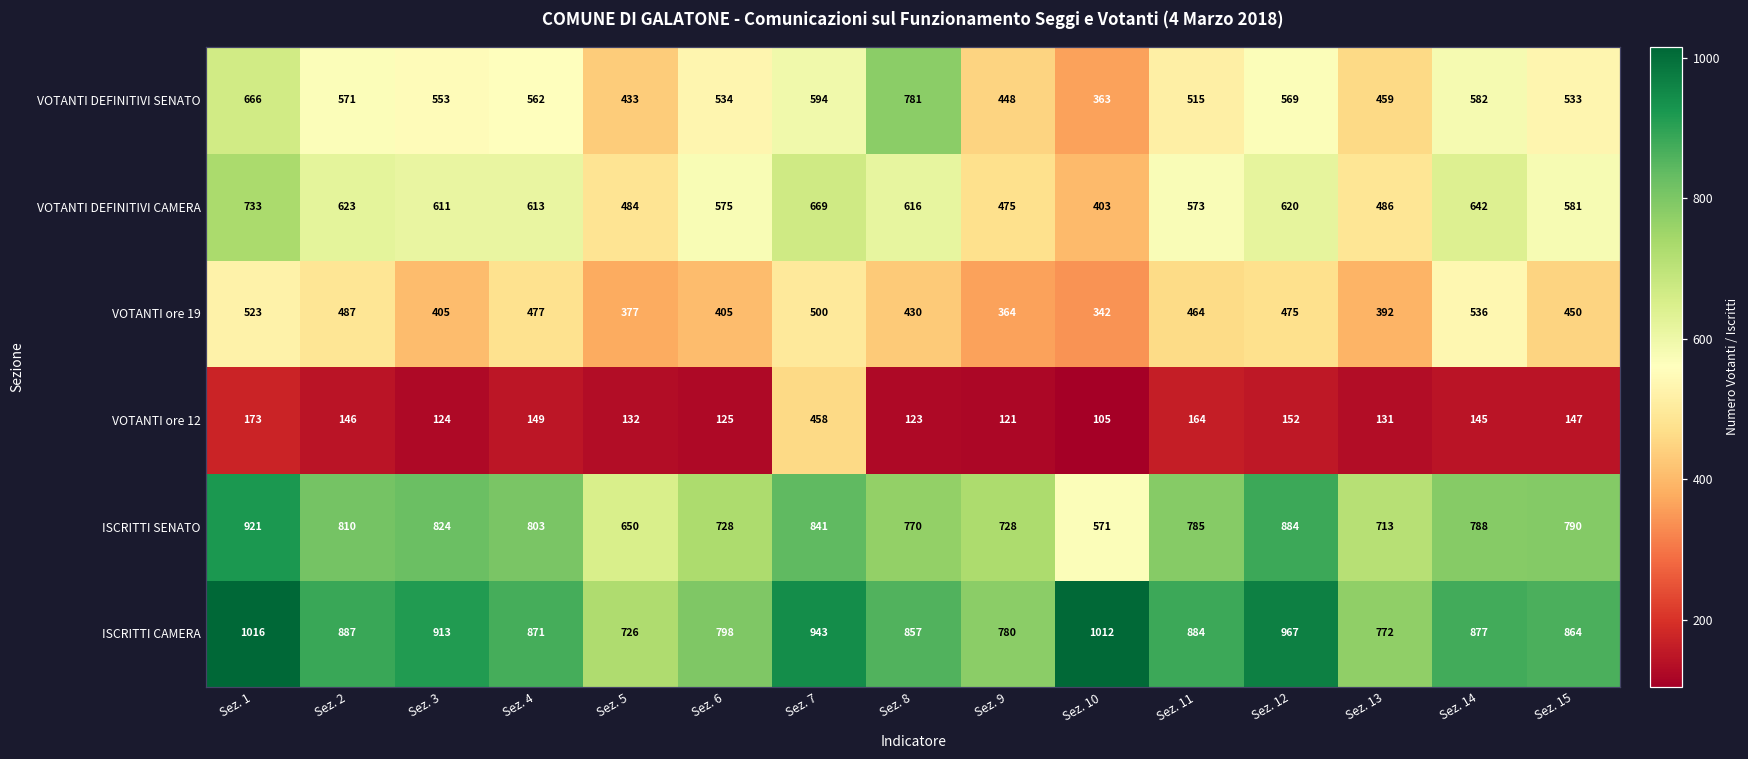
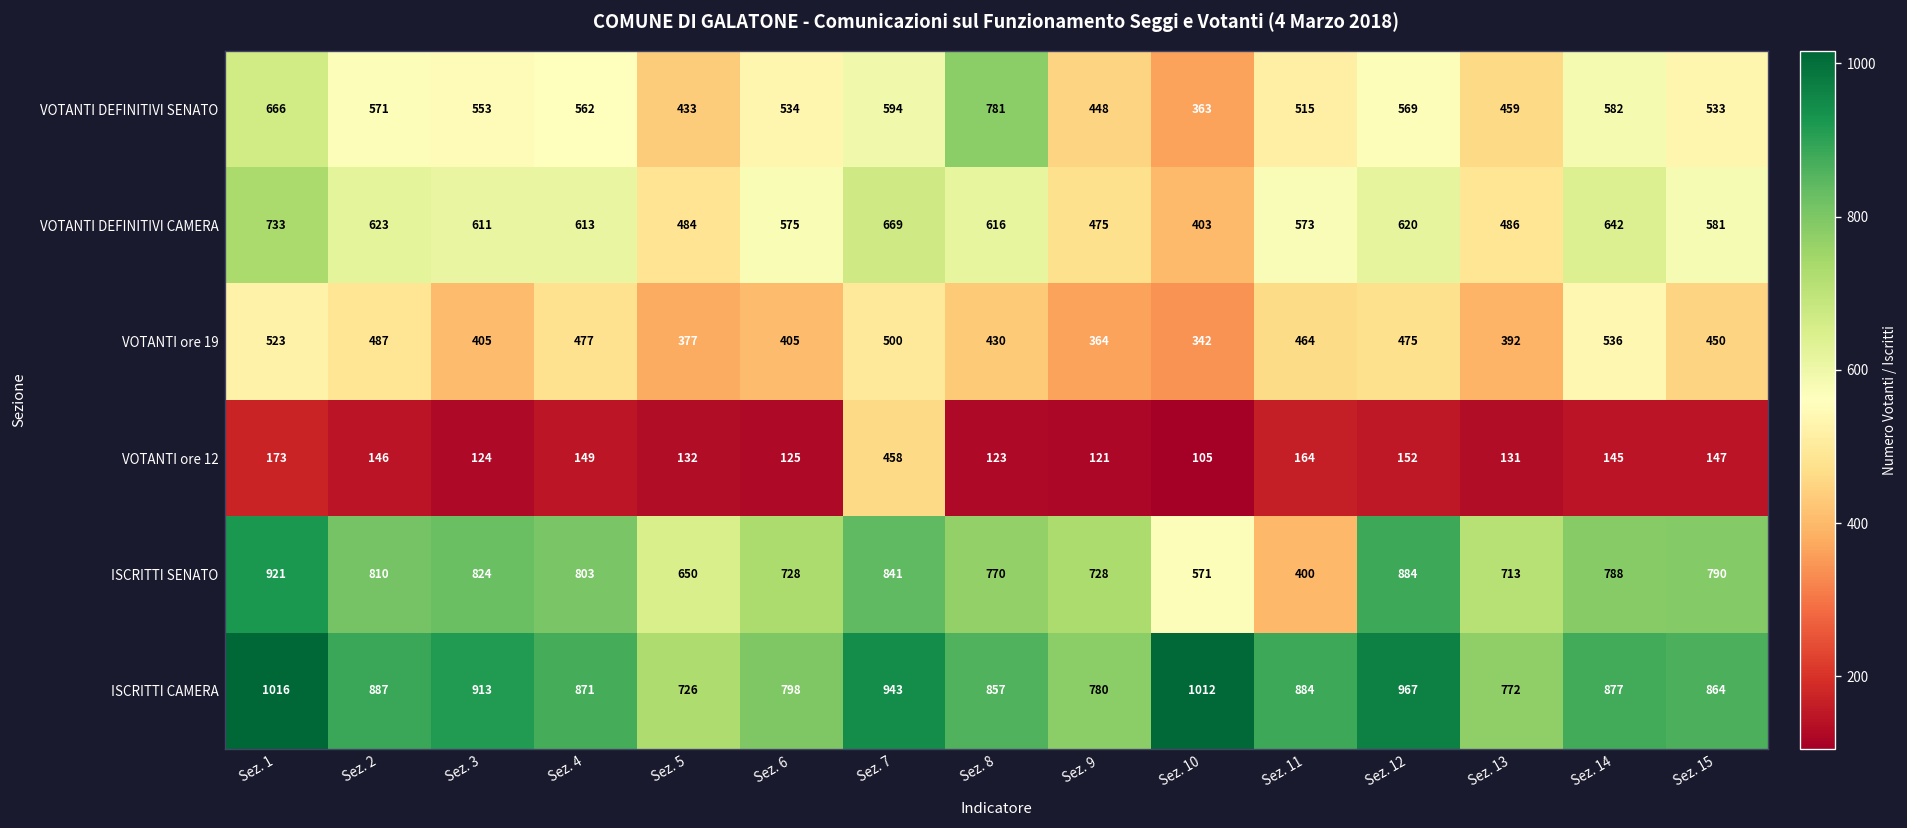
  {
    "VOTANTI DEFINITIVI SENATO": {
      "Sez. 1": 666,
      "Sez. 2": 571,
      "Sez. 3": 553,
      "Sez. 4": 562,
      "Sez. 5": 433,
      "Sez. 6": 534,
      "Sez. 7": 594,
      "Sez. 8": 781,
      "Sez. 9": 448,
      "Sez. 10": 363,
      "Sez. 11": 515,
      "Sez. 12": 569,
      "Sez. 13": 459,
      "Sez. 14": 582,
      "Sez. 15": 533
    },
    "VOTANTI DEFINITIVI CAMERA": {
      "Sez. 1": 733,
      "Sez. 2": 623,
      "Sez. 3": 611,
      "Sez. 4": 613,
      "Sez. 5": 484,
      "Sez. 6": 575,
      "Sez. 7": 669,
      "Sez. 8": 616,
      "Sez. 9": 475,
      "Sez. 10": 403,
      "Sez. 11": 573,
      "Sez. 12": 620,
      "Sez. 13": 486,
      "Sez. 14": 642,
      "Sez. 15": 581
    },
    "VOTANTI ore 19": {
      "Sez. 1": 523,
      "Sez. 2": 487,
      "Sez. 3": 405,
      "Sez. 4": 477,
      "Sez. 5": 377,
      "Sez. 6": 405,
      "Sez. 7": 500,
      "Sez. 8": 430,
      "Sez. 9": 364,
      "Sez. 10": 342,
      "Sez. 11": 464,
      "Sez. 12": 475,
      "Sez. 13": 392,
      "Sez. 14": 536,
      "Sez. 15": 450
    },
    "VOTANTI ore 12": {
      "Sez. 1": 173,
      "Sez. 2": 146,
      "Sez. 3": 124,
      "Sez. 4": 149,
      "Sez. 5": 132,
      "Sez. 6": 125,
      "Sez. 7": 458,
      "Sez. 8": 123,
      "Sez. 9": 121,
      "Sez. 10": 105,
      "Sez. 11": 164,
      "Sez. 12": 152,
      "Sez. 13": 131,
      "Sez. 14": 145,
      "Sez. 15": 147
    },
    "ISCRITTI SENATO": {
      "Sez. 1": 921,
      "Sez. 2": 810,
      "Sez. 3": 824,
      "Sez. 4": 803,
      "Sez. 5": 650,
      "Sez. 6": 728,
      "Sez. 7": 841,
      "Sez. 8": 770,
      "Sez. 9": 728,
      "Sez. 10": 571,
-     "Sez. 11": 785,
+     "Sez. 11": 400,
      "Sez. 12": 884,
      "Sez. 13": 713,
      "Sez. 14": 788,
      "Sez. 15": 790
    },
    "ISCRITTI CAMERA": {
      "Sez. 1": 1016,
      "Sez. 2": 887,
      "Sez. 3": 913,
      "Sez. 4": 871,
      "Sez. 5": 726,
      "Sez. 6": 798,
      "Sez. 7": 943,
      "Sez. 8": 857,
      "Sez. 9": 780,
      "Sez. 10": 1012,
      "Sez. 11": 884,
      "Sez. 12": 967,
      "Sez. 13": 772,
      "Sez. 14": 877,
      "Sez. 15": 864
    }
  }
